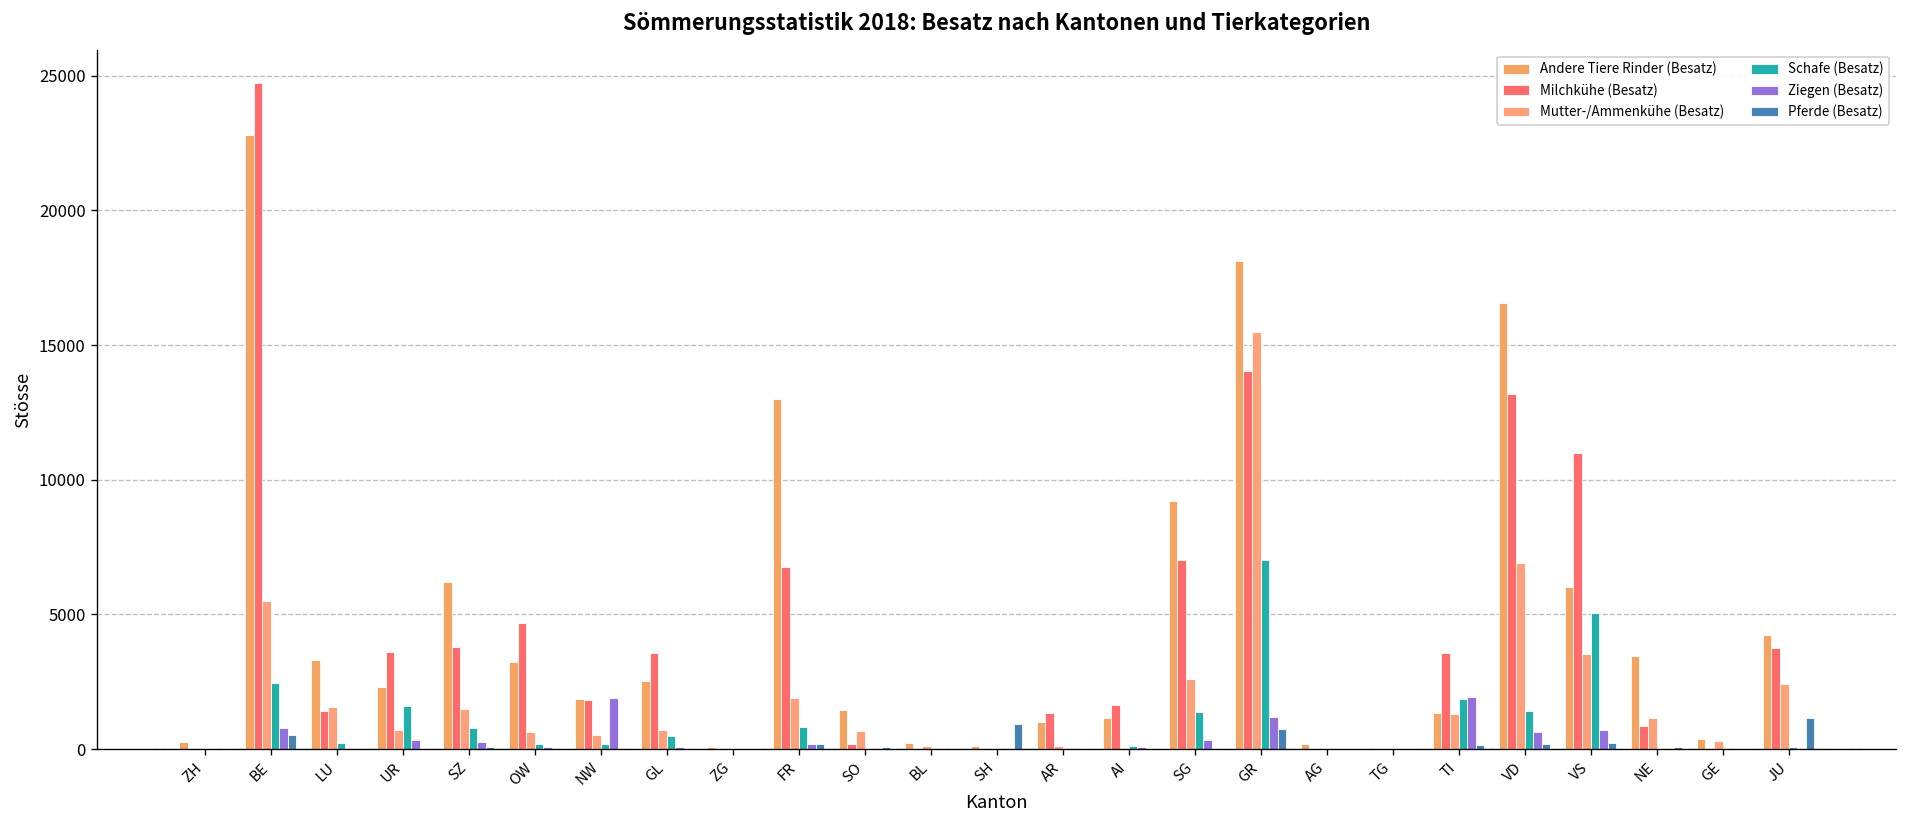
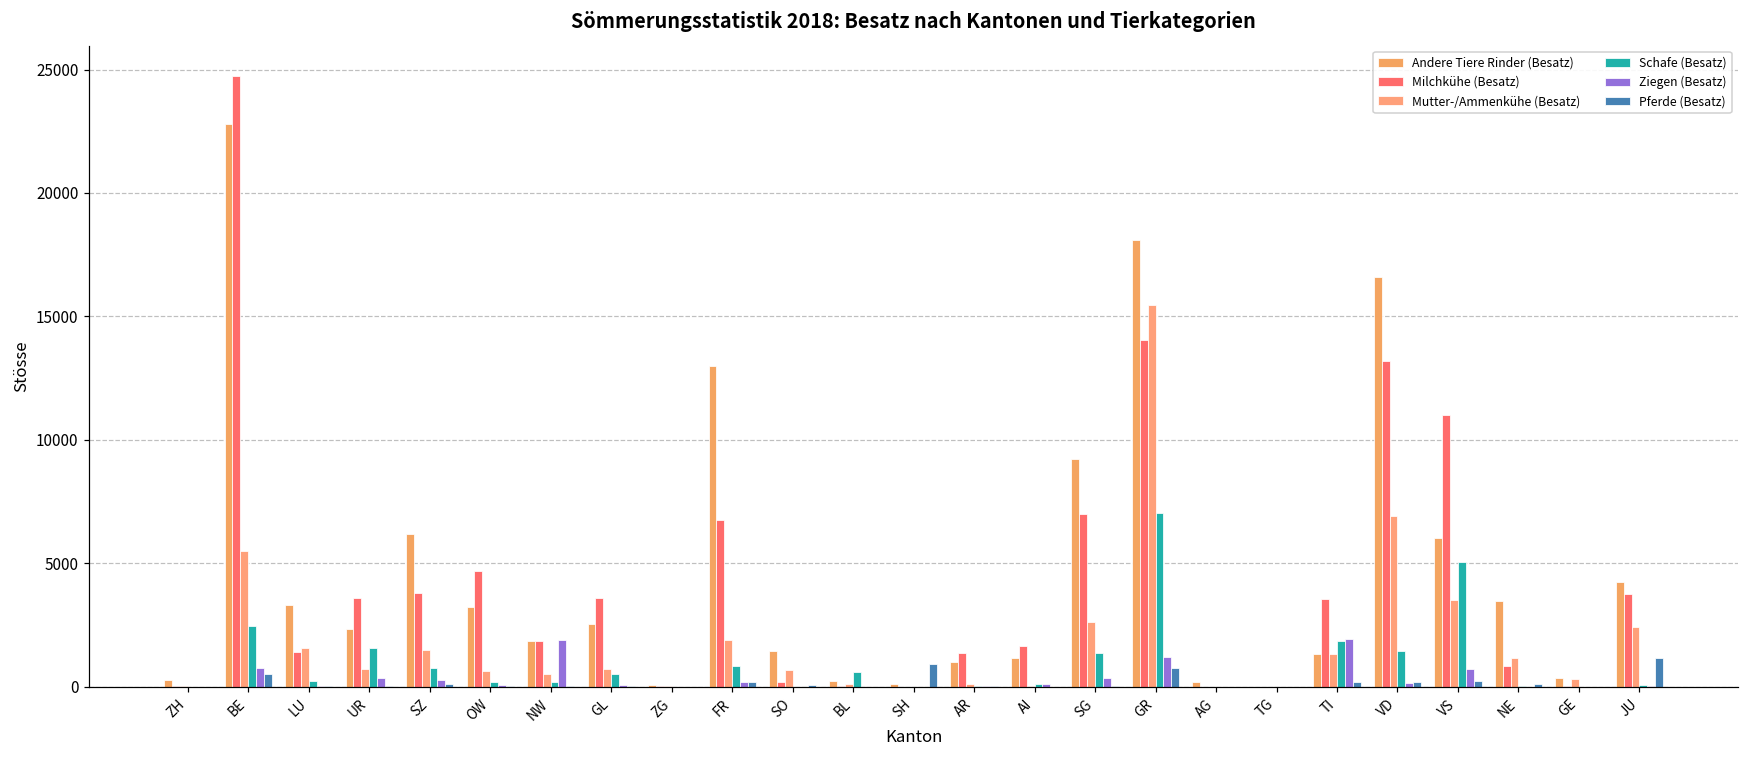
  {
    "Schafe (Besatz)": {
      "ZH": 0,
      "BE": 2500,
      "LU": 200,
      "UR": 1600,
      "SZ": 800,
      "OW": 200,
      "NW": 200,
      "GL": 500,
      "ZG": 0,
      "FR": 800,
-     "BL": 0,
+     "BL": 600,
      "SH": 0,
      "SG": 1400,
      "GR": 7000,
      "AG": 0,
      "TG": 0,
      "TI": 1900,
      "VD": 1400,
      "VS": 5100,
      "GE": 0
    },
    "Ziegen (Besatz)": {
      "ZH": 0,
      "BE": 800,
      "UR": 400,
      "SZ": 300,
      "NW": 1900,
      "ZG": 0,
      "FR": 200,
      "BL": 0,
      "SH": 0,
      "SG": 300,
      "GR": 1200,
      "AG": 0,
      "TG": 0,
      "TI": 1900,
-     "VD": 600,
+     "VD": 200,
      "VS": 700,
      "GE": 0
    },
    "Pferde (Besatz)": {
      "ZH": 0,
      "BE": 500,
      "ZG": 0,
      "FR": 200,
      "BL": 0,
      "SH": 900,
      "GR": 800,
      "TG": 0,
      "TI": 200,
      "VD": 200,
      "VS": 200,
      "GE": 0,
      "JU": 1200
    }
  }
